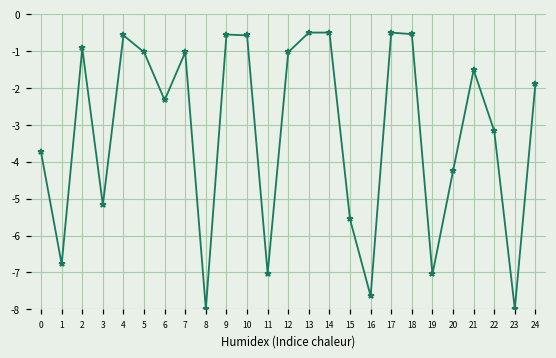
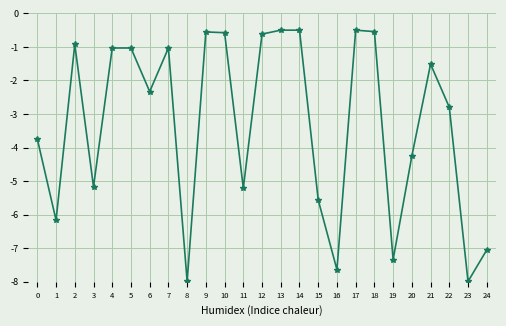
  {
    "0": -3.7,
-   "1": -6.8,
+   "1": -6.2,
    "2": -0.9,
    "3": -5.2,
-   "4": -0.6,
+   "4": -1.0,
    "5": -1.0,
    "6": -2.3,
    "7": -1.0,
    "8": -8.0,
    "9": -0.6,
    "10": -0.6,
-   "11": -7.0,
-   "12": -1.0,
+   "11": -5.2,
+   "12": -0.6,
    "13": -0.5,
    "14": -0.5,
    "15": -5.6,
    "16": -7.6,
    "17": -0.5,
    "18": -0.5,
-   "19": -7.0,
+   "19": -7.3,
    "20": -4.3,
    "21": -1.5,
-   "22": -3.2,
+   "22": -2.8,
    "23": -8.0,
-   "24": -1.9
+   "24": -7.0
  }
